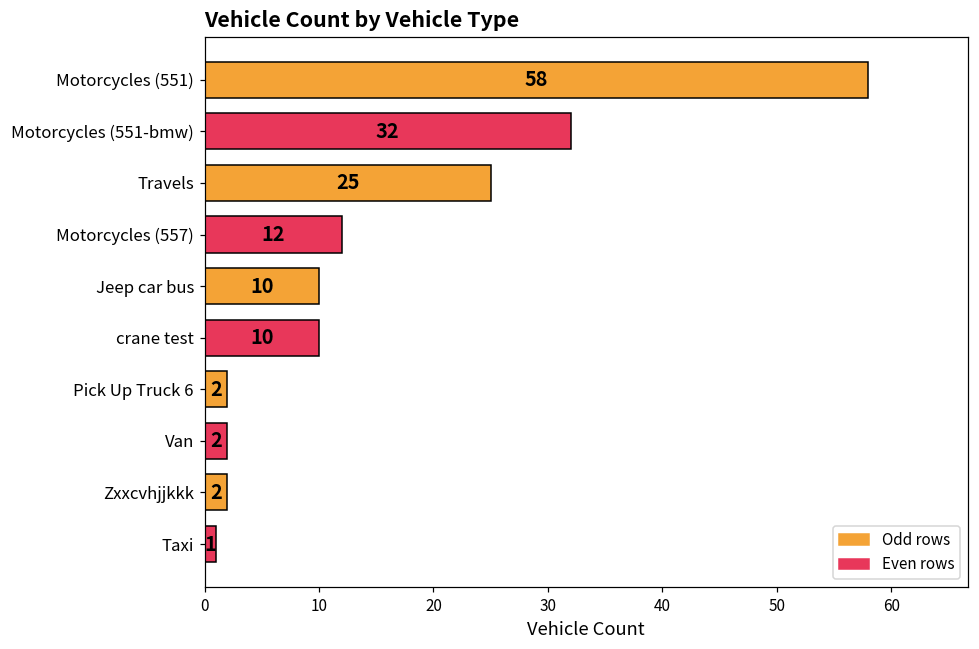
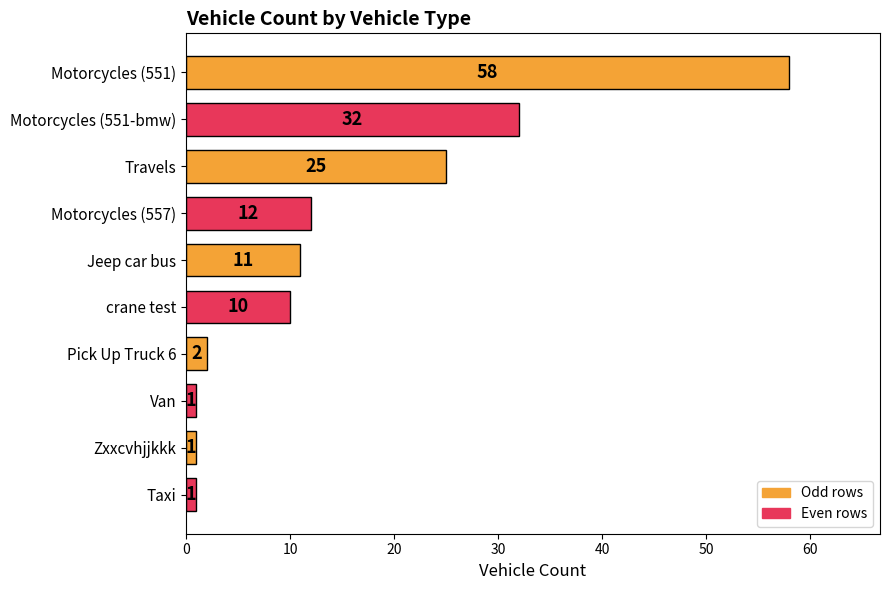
  {
    "Motorcycles (551)": 58,
    "Motorcycles (551-bmw)": 32,
    "Travels": 25,
    "Motorcycles (557)": 12,
-   "Jeep car bus": 10,
+   "Jeep car bus": 11,
    "crane test": 10,
    "Pick Up Truck 6": 2,
-   "Van": 2,
-   "Zxxcvhjjkkk": 2,
+   "Van": 1,
+   "Zxxcvhjjkkk": 1,
    "Taxi": 1
  }
